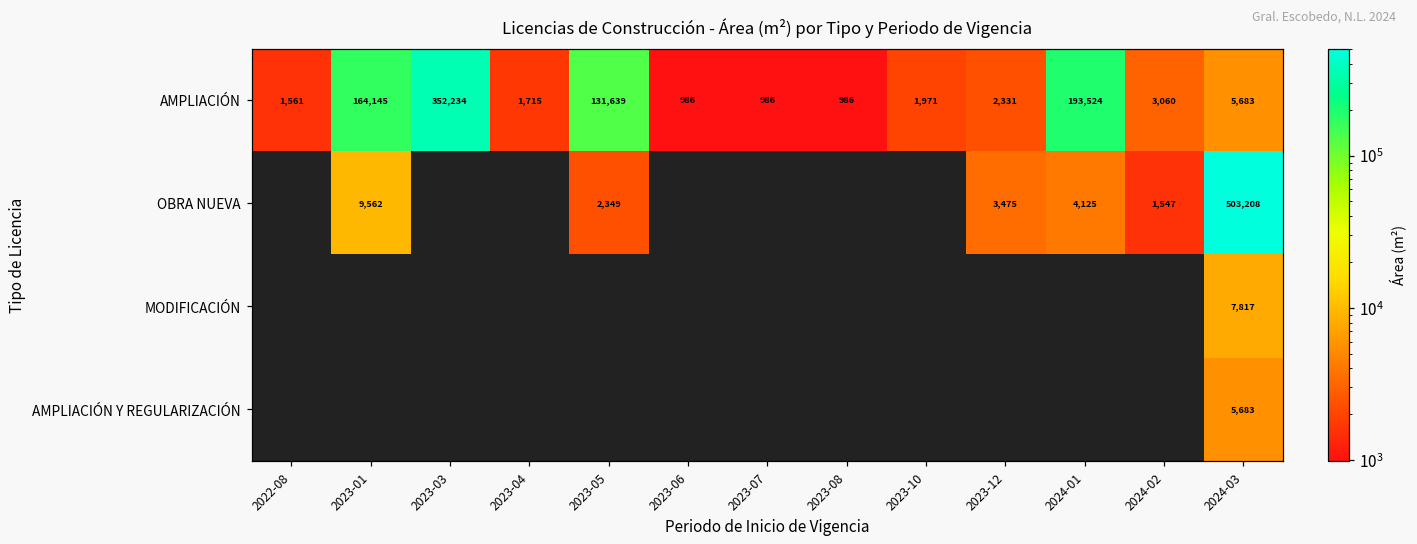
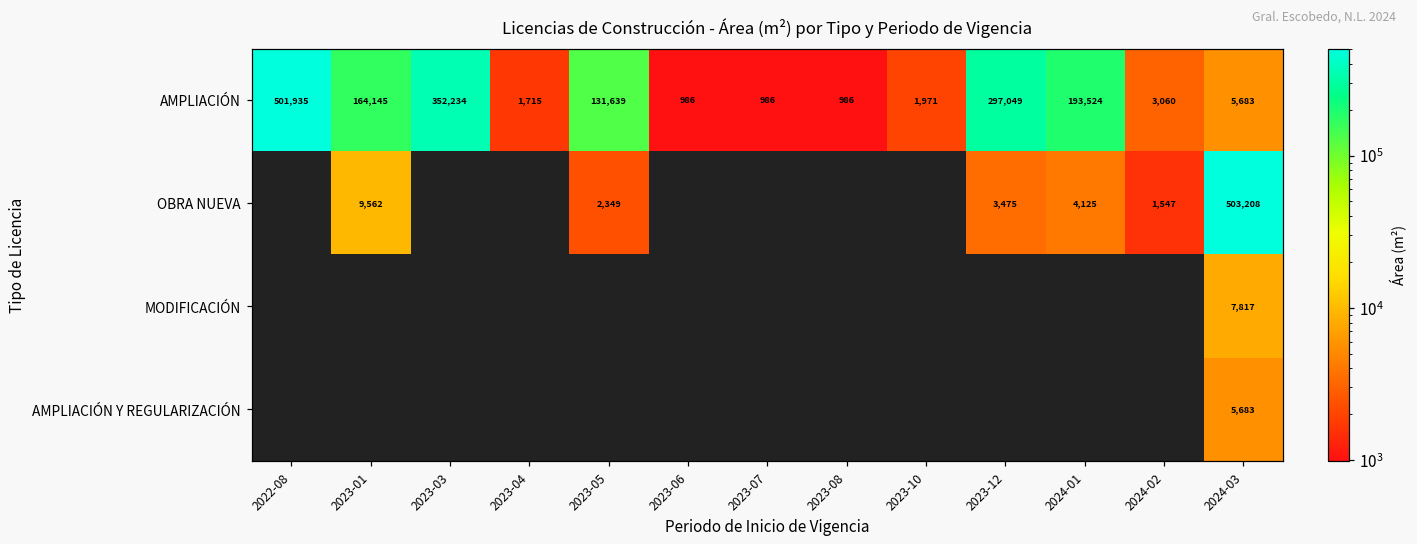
  {
    "AMPLIACIÓN": {
-     "2022-08": "1,561",
+     "2022-08": "501,935",
      "2023-01": "164,145",
      "2023-03": "352,234",
      "2023-04": "1,715",
      "2023-05": "131,639",
      "2023-06": "986",
      "2023-07": "986",
      "2023-08": "986",
      "2023-10": "1,971",
-     "2023-12": "2,331",
+     "2023-12": "297,049",
      "2024-01": "193,524",
      "2024-02": "3,060",
      "2024-03": "5,683"
    },
    "OBRA NUEVA": {
      "2023-01": "9,562",
      "2023-05": "2,349",
      "2023-12": "3,475",
      "2024-01": "4,125",
      "2024-02": "1,547",
      "2024-03": "503,208"
    },
    "MODIFICACIÓN": {
      "2024-03": "7,817"
    },
    "AMPLIACIÓN Y REGULARIZACIÓN": {
      "2024-03": "5,683"
    }
  }
